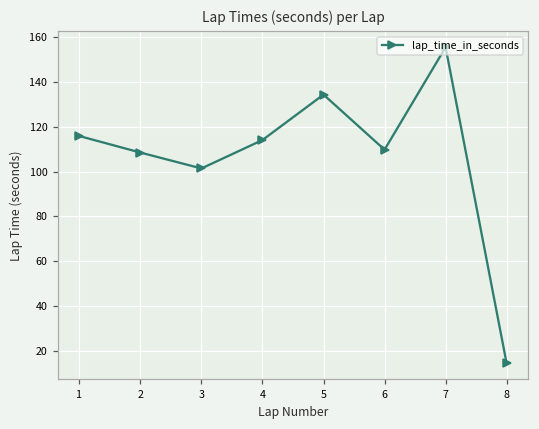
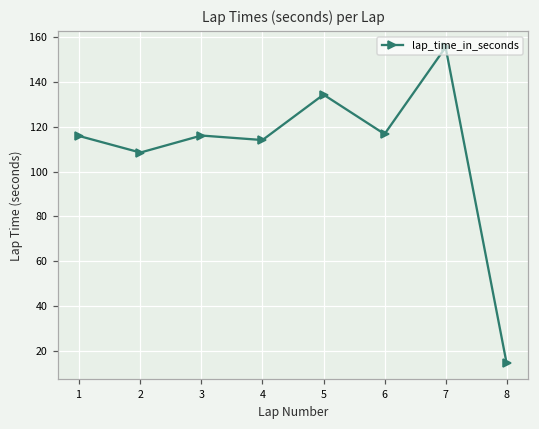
  {
    "1": 116,
    "2": 109,
-   "3": 101,
+   "3": 116,
    "4": 114,
    "5": 134,
-   "6": 110,
+   "6": 117,
    "8": 14
  }
